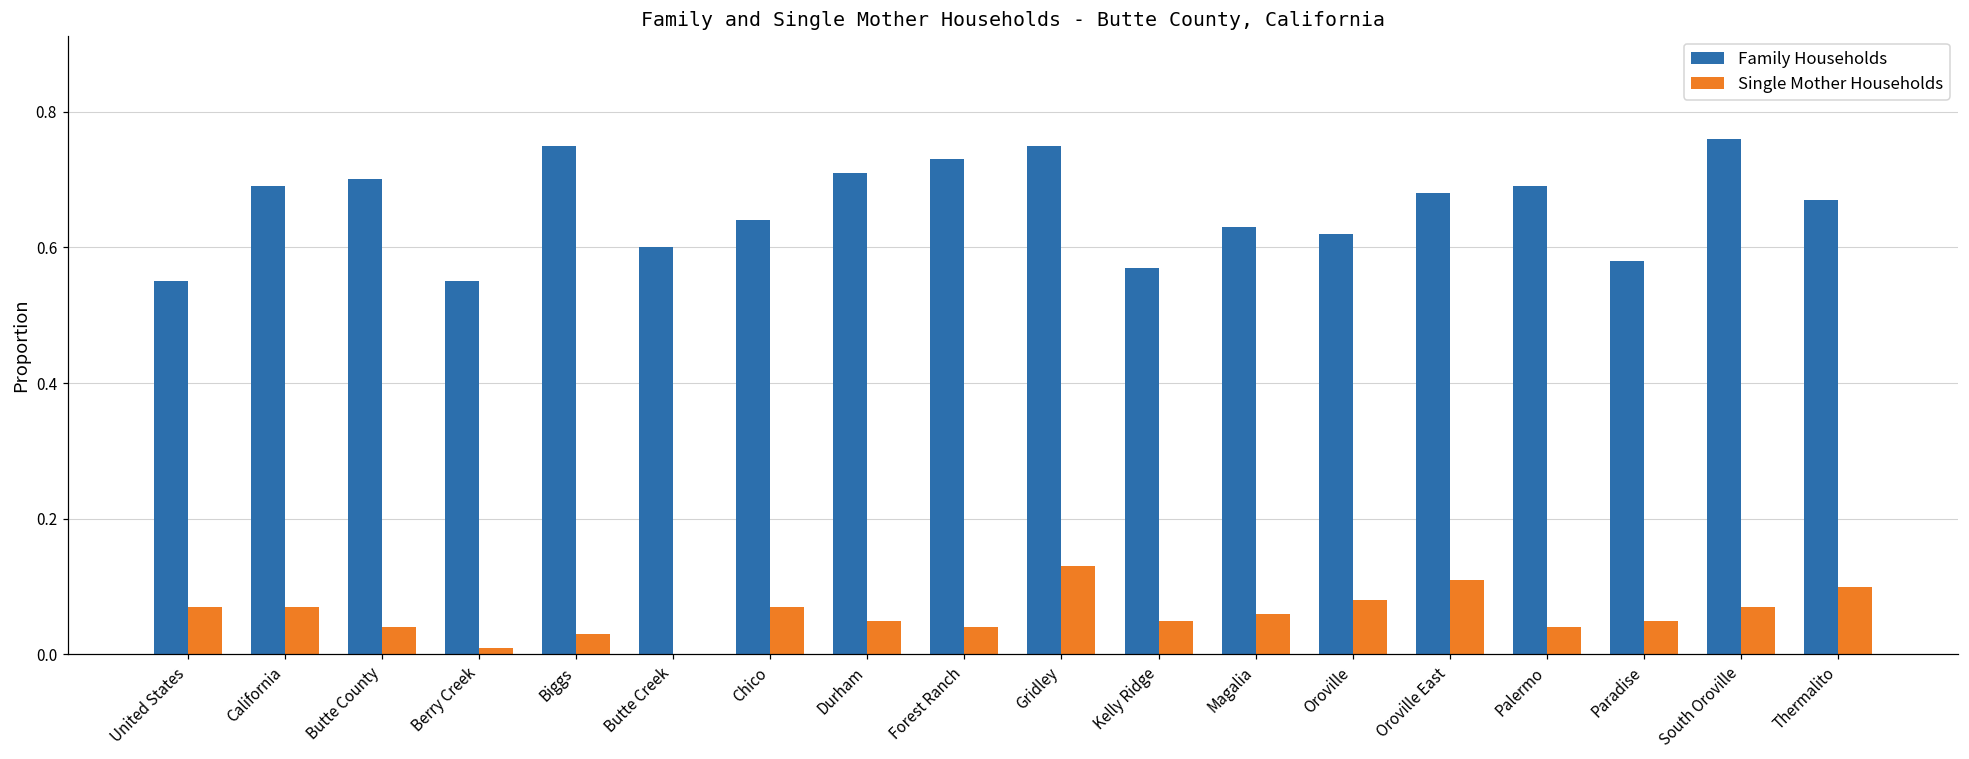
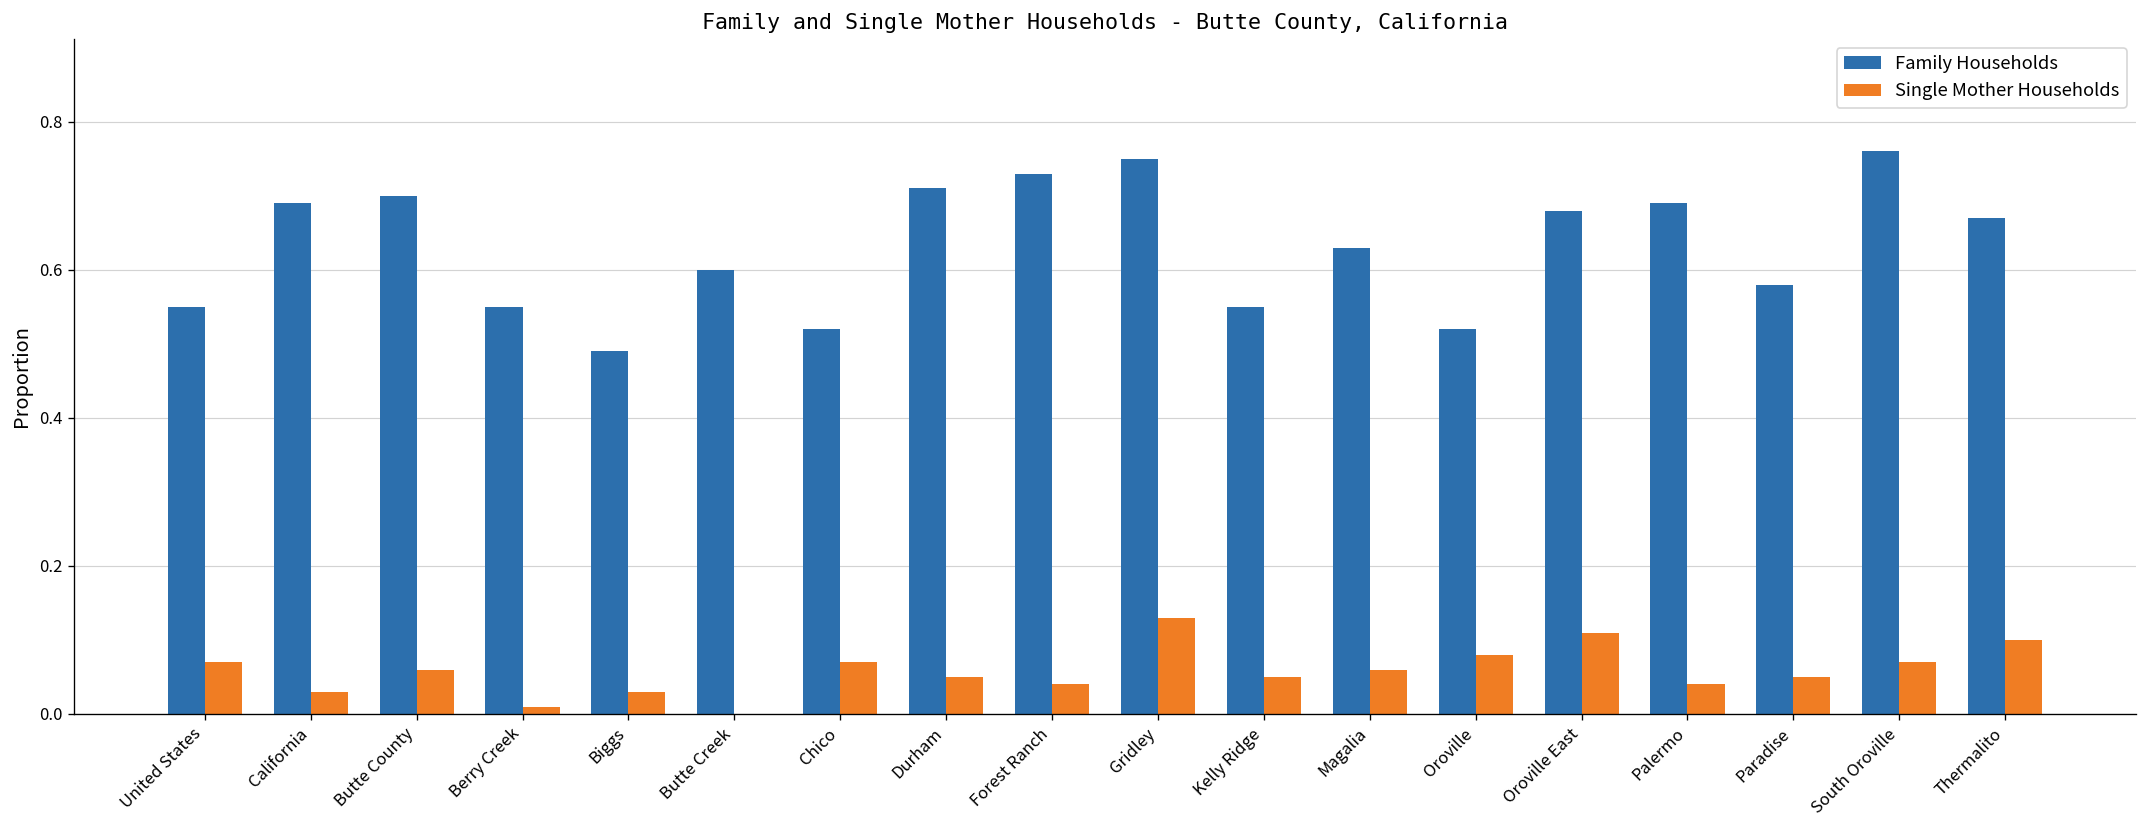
  {
    "Family Households": {
      "United States": 0.55,
      "California": 0.69,
      "Butte County": 0.70,
      "Berry Creek": 0.55,
-     "Biggs": 0.75,
+     "Biggs": 0.49,
      "Butte Creek": 0.60,
-     "Chico": 0.64,
+     "Chico": 0.52,
      "Durham": 0.71,
      "Forest Ranch": 0.73,
      "Gridley": 0.75,
-     "Kelly Ridge": 0.57,
+     "Kelly Ridge": 0.55,
      "Magalia": 0.63,
-     "Oroville": 0.62,
+     "Oroville": 0.52,
      "Oroville East": 0.68,
      "Palermo": 0.69,
      "Paradise": 0.58,
      "South Oroville": 0.76,
      "Thermalito": 0.67
    },
    "Single Mother Households": {
      "United States": 0.07,
-     "California": 0.07,
-     "Butte County": 0.04,
+     "California": 0.03,
+     "Butte County": 0.06,
      "Berry Creek": 0.01,
      "Biggs": 0.03,
      "Butte Creek": 0.00,
      "Chico": 0.07,
      "Durham": 0.05,
      "Forest Ranch": 0.04,
      "Gridley": 0.13,
      "Kelly Ridge": 0.05,
      "Magalia": 0.06,
      "Oroville": 0.08,
      "Oroville East": 0.11,
      "Palermo": 0.04,
      "Paradise": 0.05,
      "South Oroville": 0.07,
      "Thermalito": 0.10
    }
  }
